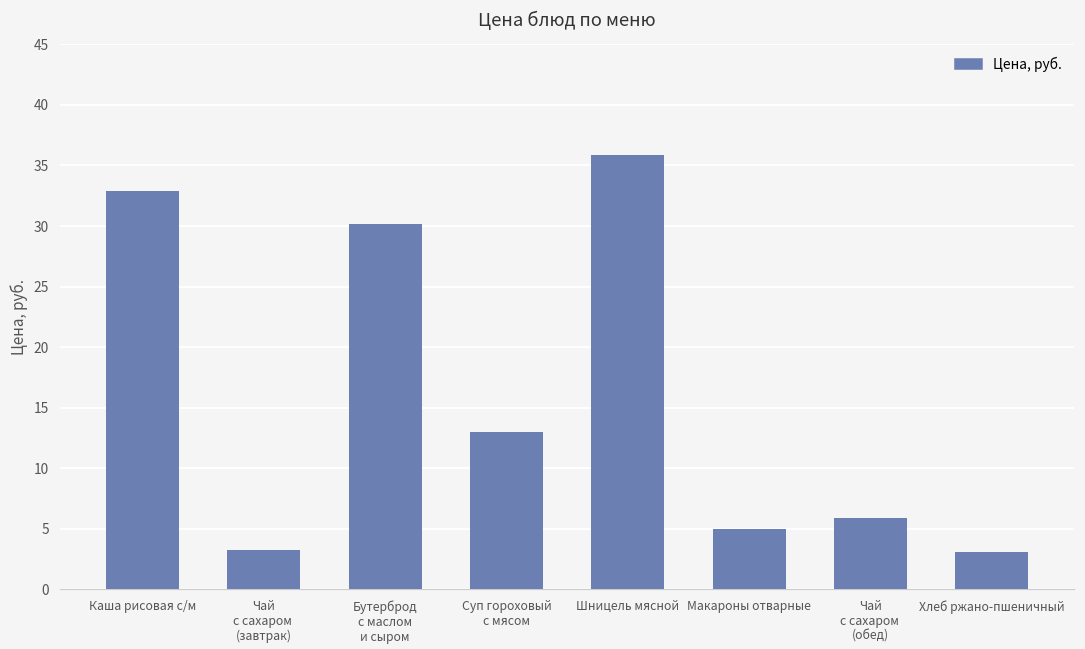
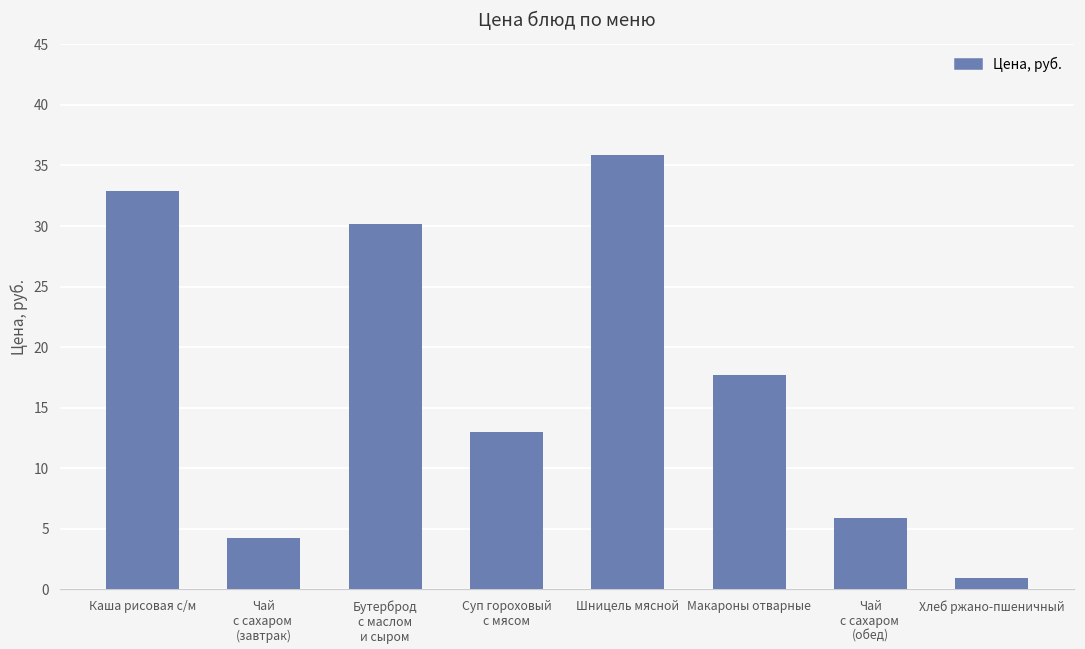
  {
    "Каша рисовая с/м": 32.9,
-   "Чай с сахаром (завтрак)": 3.3,
+   "Чай с сахаром (завтрак)": 4.2,
    "Бутерброд с маслом и сыром": 30.1,
    "Суп гороховый с мясом": 13.0,
    "Шницель мясной": 35.8,
-   "Макароны отварные": 4.9,
+   "Макароны отварные": 17.7,
    "Чай с сахаром (обед)": 5.9,
-   "Хлеб ржано-пшеничный": 3.1
+   "Хлеб ржано-пшеничный": 0.9
  }
